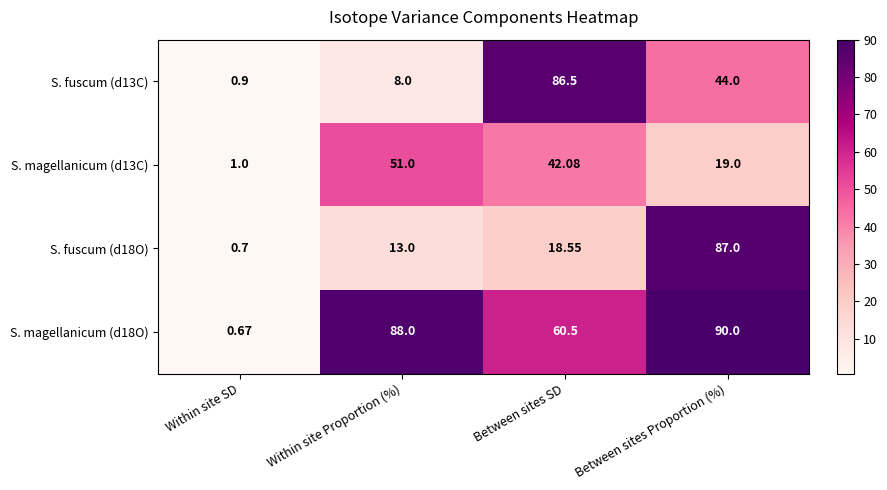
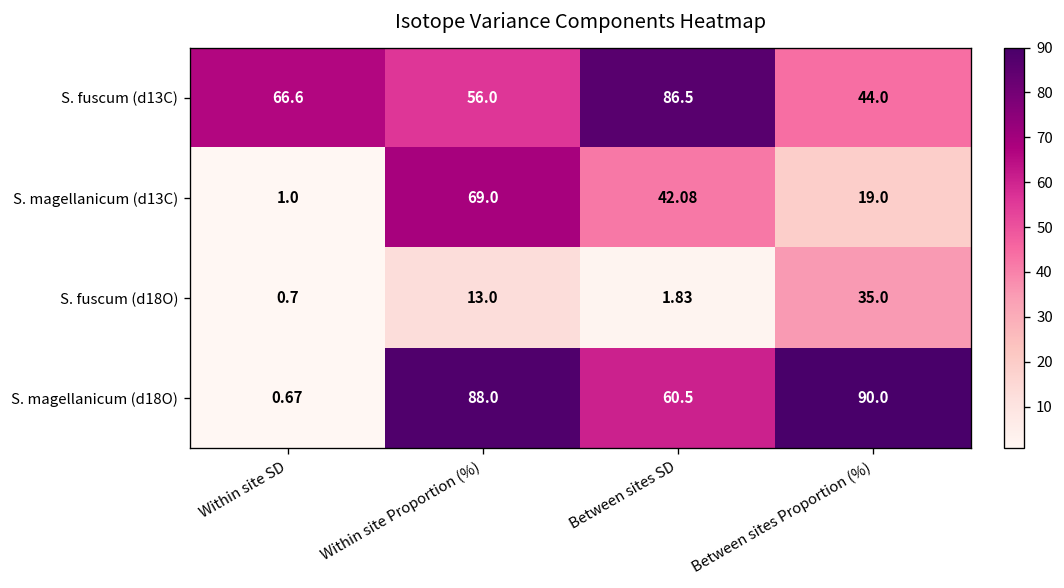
  {
    "S. fuscum (d13C)": {
-     "Within site SD": 0.9,
-     "Within site Proportion (%)": 8.0,
+     "Within site SD": 66.6,
+     "Within site Proportion (%)": 56.0,
      "Between sites SD": 86.5,
      "Between sites Proportion (%)": 44.0
    },
    "S. magellanicum (d13C)": {
      "Within site SD": 1.0,
-     "Within site Proportion (%)": 51.0,
+     "Within site Proportion (%)": 69.0,
      "Between sites SD": 42.08,
      "Between sites Proportion (%)": 19.0
    },
    "S. fuscum (d18O)": {
      "Within site SD": 0.7,
      "Within site Proportion (%)": 13.0,
-     "Between sites SD": 18.55,
-     "Between sites Proportion (%)": 87.0
+     "Between sites SD": 1.83,
+     "Between sites Proportion (%)": 35.0
    },
    "S. magellanicum (d18O)": {
      "Within site SD": 0.67,
      "Within site Proportion (%)": 88.0,
      "Between sites SD": 60.5,
      "Between sites Proportion (%)": 90.0
    }
  }
